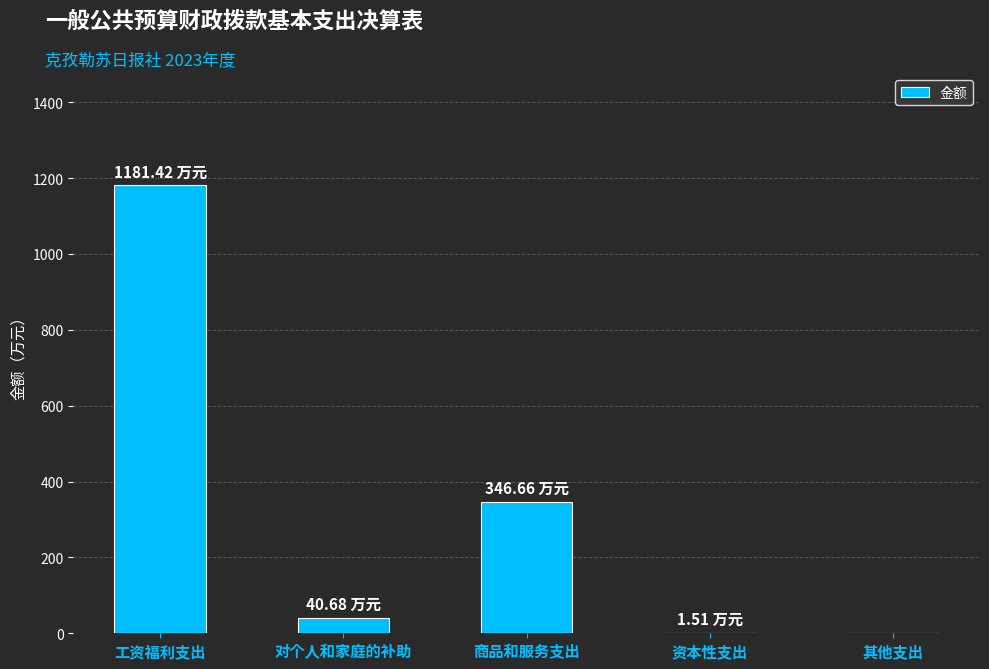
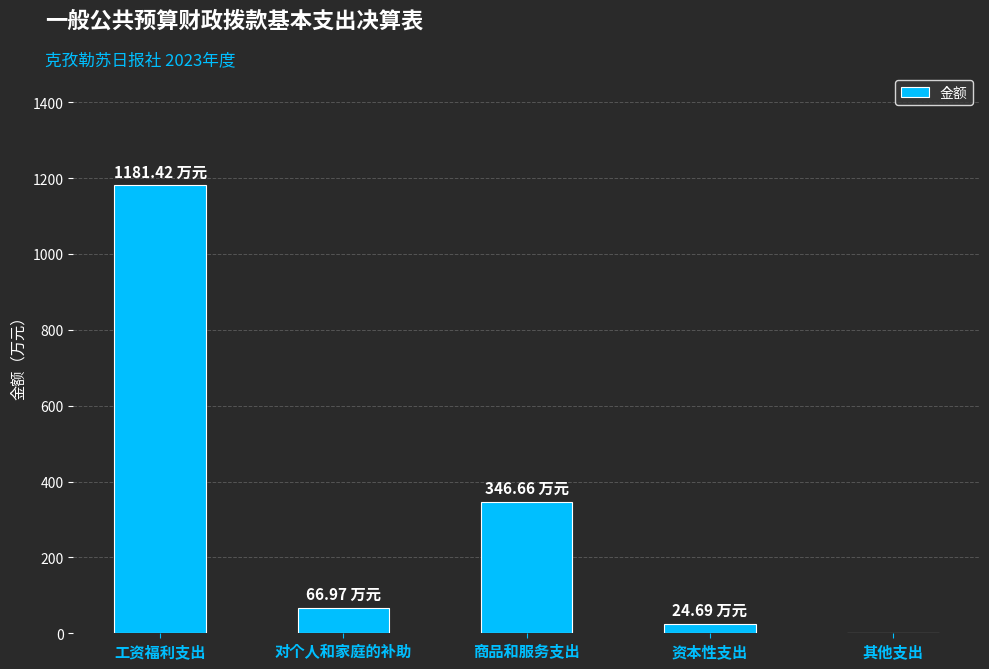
  {
    "工资福利支出": 1181.42,
-   "对个人和家庭的补助": 40.68,
+   "对个人和家庭的补助": 66.97,
    "商品和服务支出": 346.66,
-   "资本性支出": 1.51
+   "资本性支出": 24.69
  }
